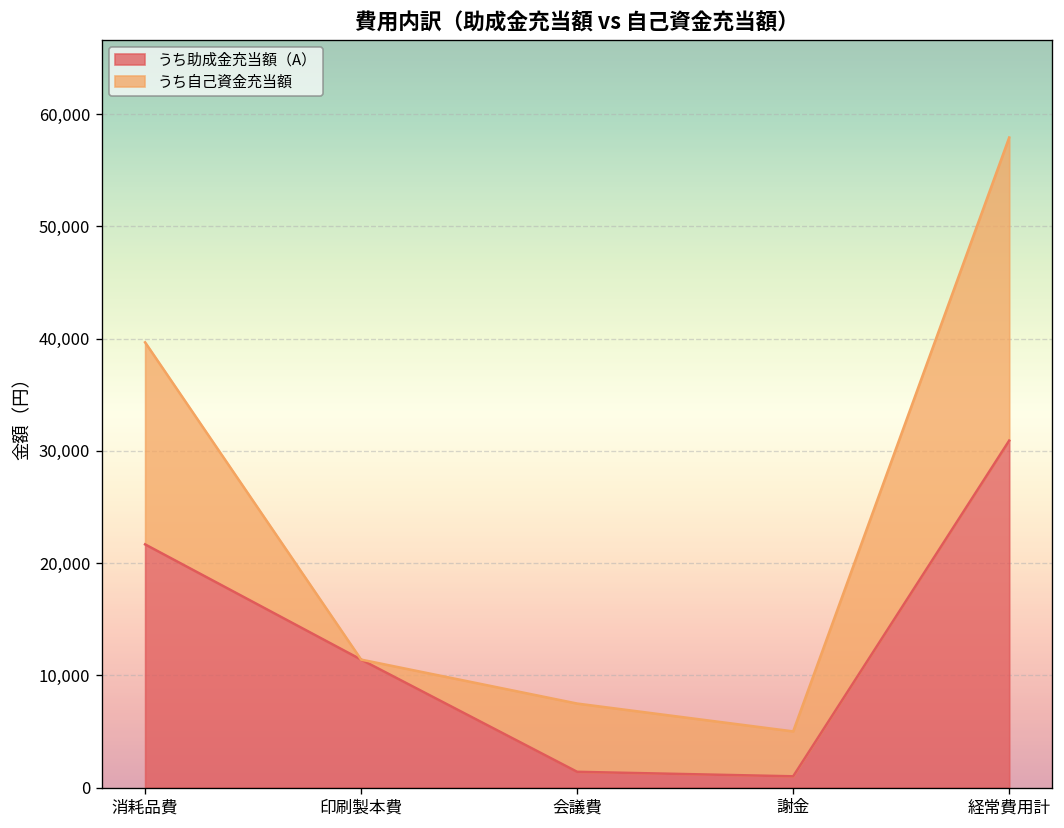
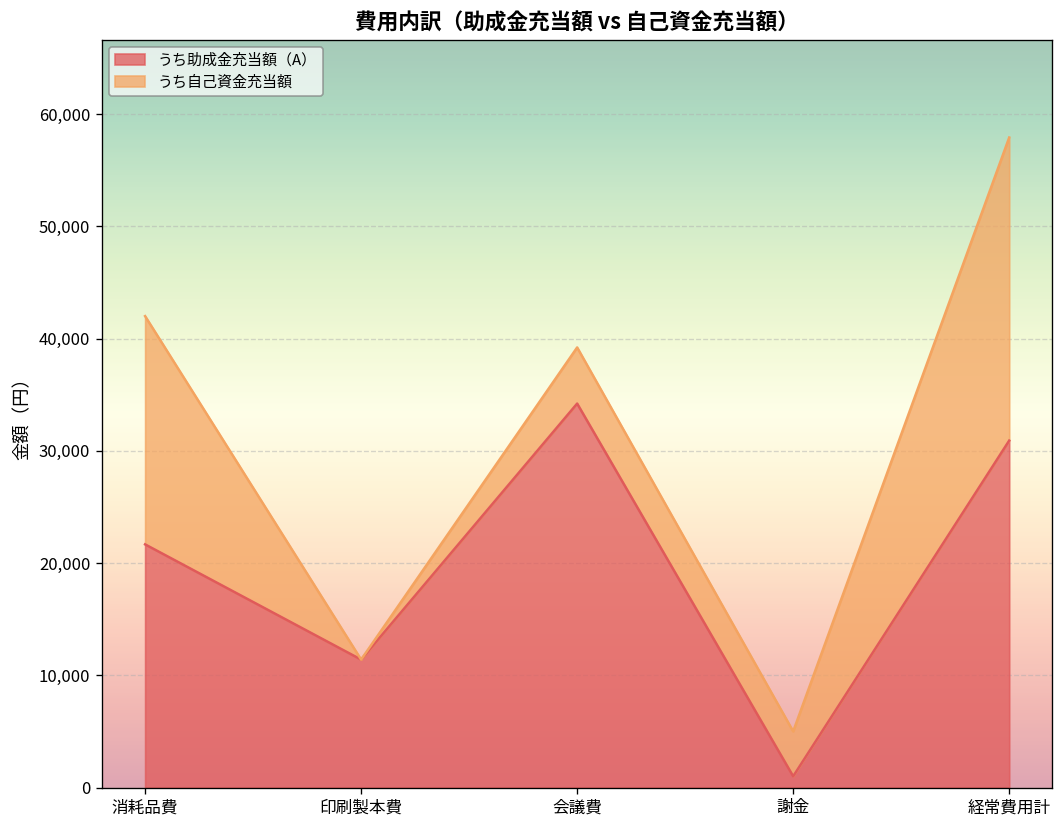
  {
    "うち助成金充当額（A）": {
      "消耗品費": "22,000",
-     "会議費": "1,000",
+     "会議費": "34,000",
      "謝金": "1,000",
      "経常費用計": "31,000"
    },
    "うち自己資金充当額": {
-     "消耗品費": "18,000",
-     "会議費": "6,000",
+     "消耗品費": "20,000",
+     "会議費": "5,000",
      "謝金": "4,000",
      "経常費用計": "27,000"
    }
  }
